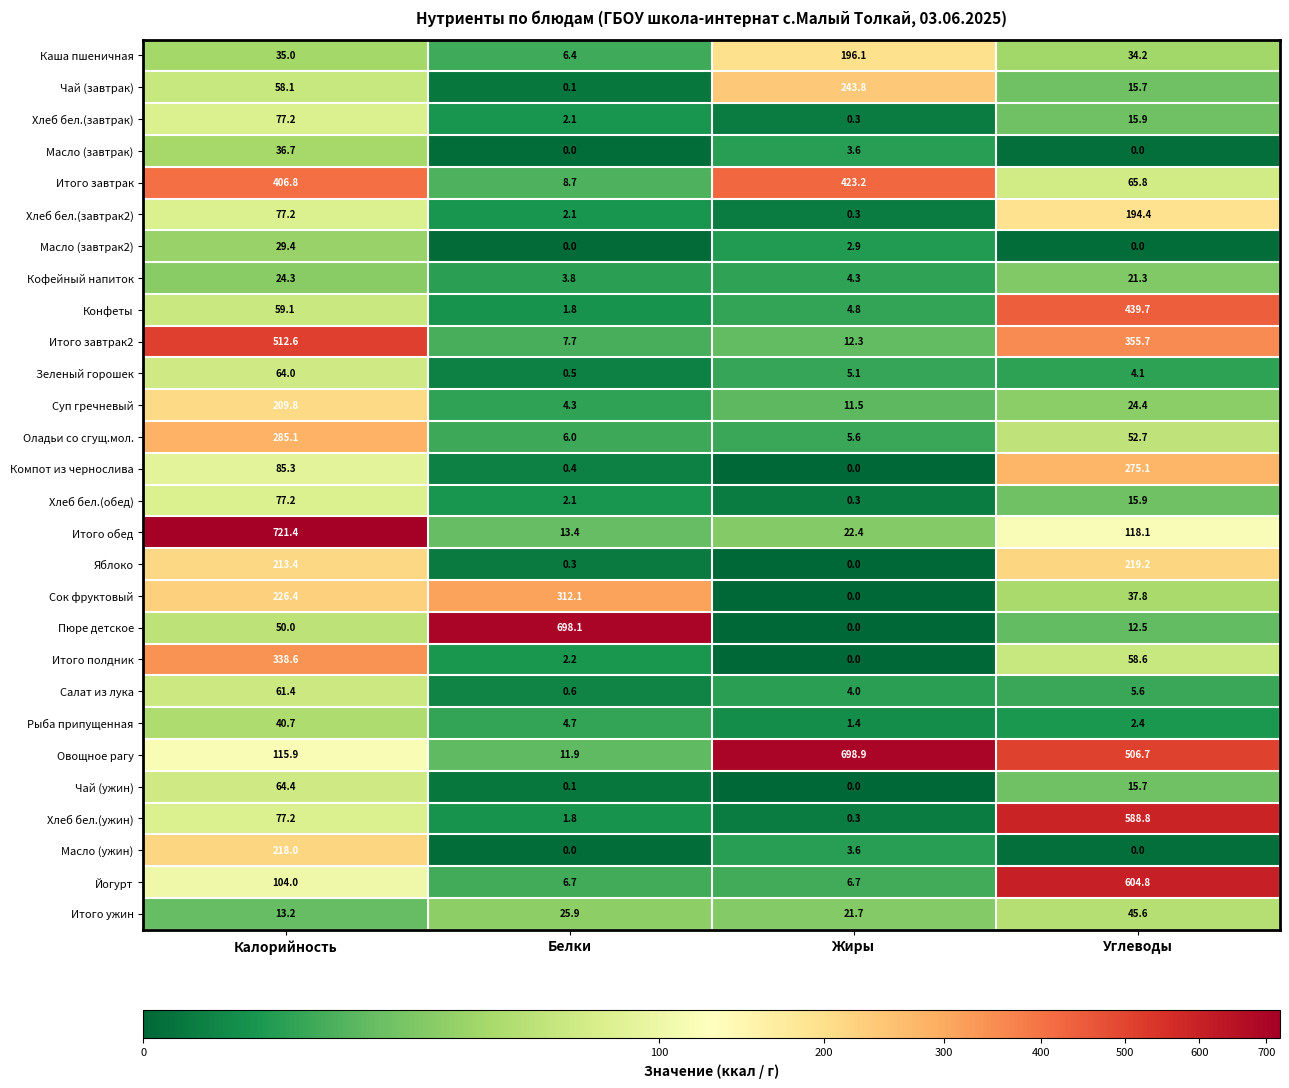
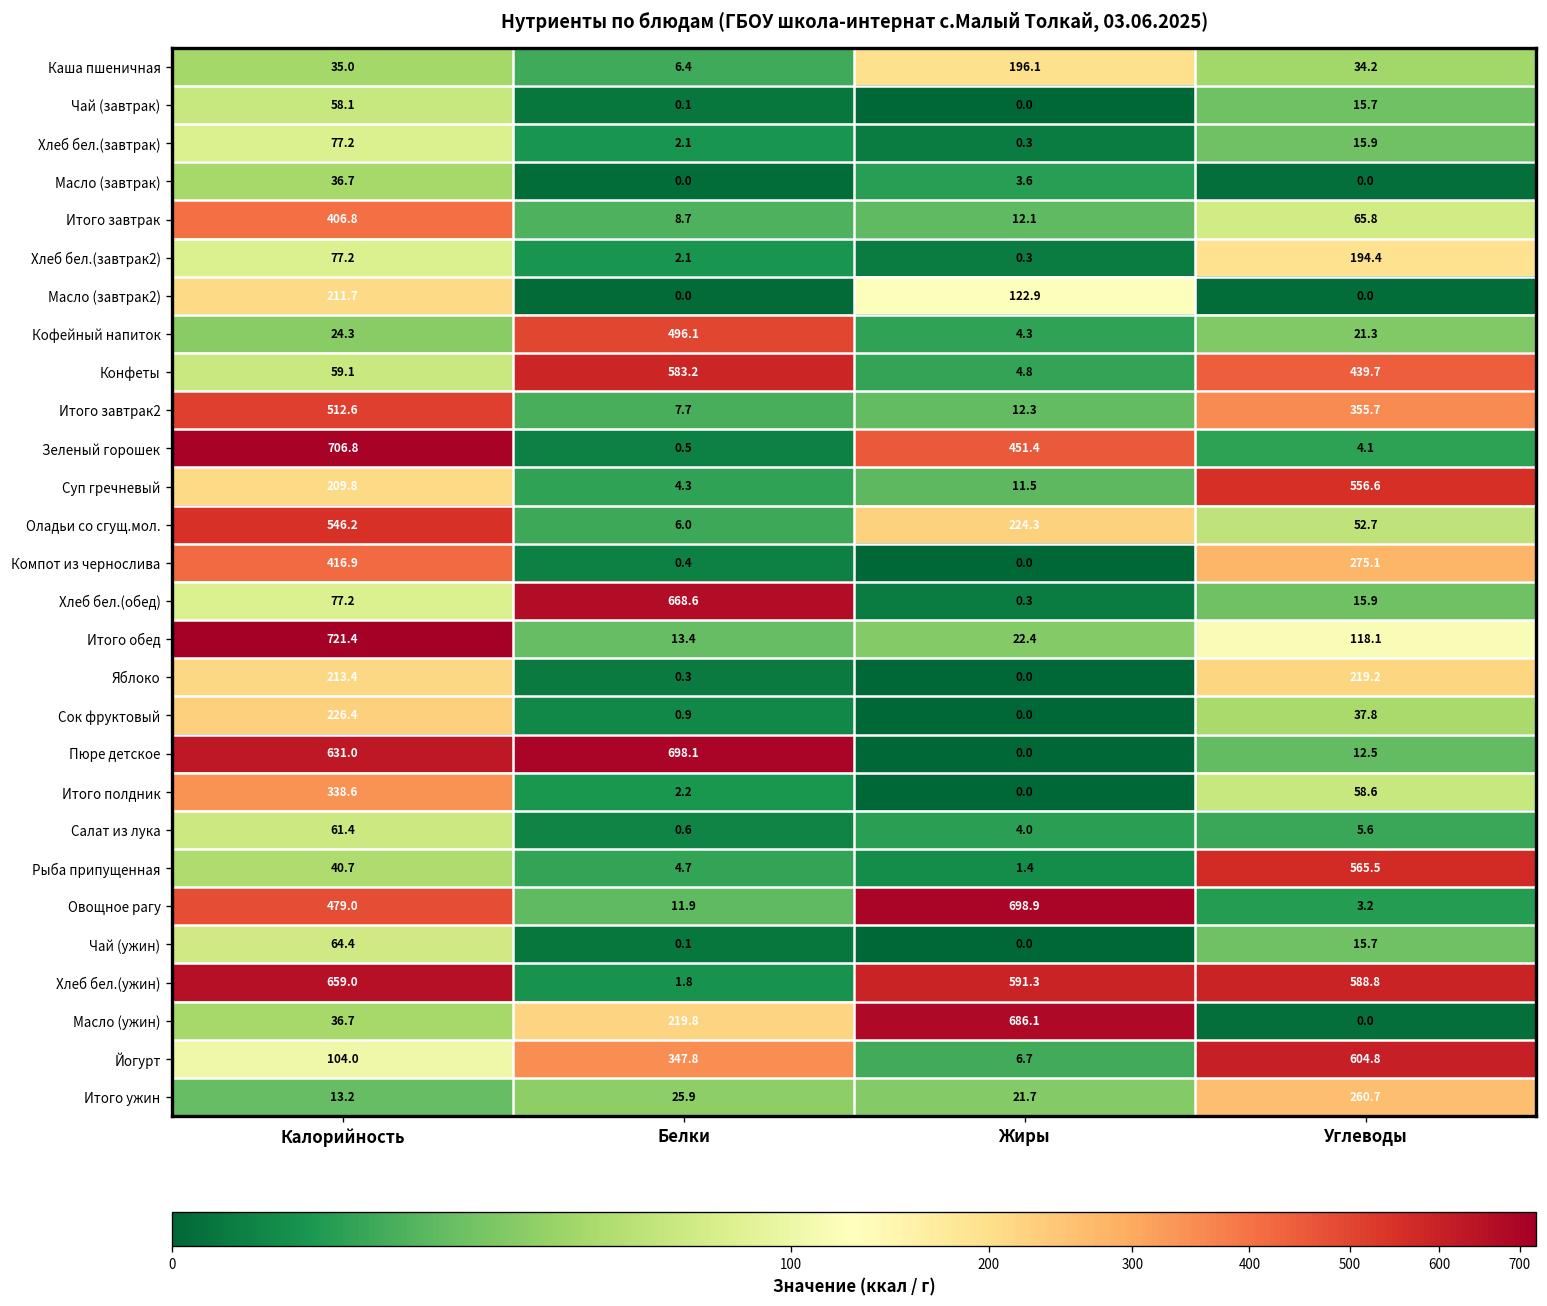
  {
    "Каша пшеничная": {
      "Калорийность": 35.0,
      "Белки": 6.4,
      "Жиры": 196.1,
      "Углеводы": 34.2
    },
    "Чай (завтрак)": {
      "Калорийность": 58.1,
      "Белки": 0.1,
-     "Жиры": 243.8,
+     "Жиры": 0.0,
      "Углеводы": 15.7
    },
    "Хлеб бел.(завтрак)": {
      "Калорийность": 77.2,
      "Белки": 2.1,
      "Жиры": 0.3,
      "Углеводы": 15.9
    },
    "Масло (завтрак)": {
      "Калорийность": 36.7,
      "Белки": 0.0,
      "Жиры": 3.6,
      "Углеводы": 0.0
    },
    "Итого завтрак": {
      "Калорийность": 406.8,
      "Белки": 8.7,
-     "Жиры": 423.2,
+     "Жиры": 12.1,
      "Углеводы": 65.8
    },
    "Хлеб бел.(завтрак2)": {
      "Калорийность": 77.2,
      "Белки": 2.1,
      "Жиры": 0.3,
      "Углеводы": 194.4
    },
    "Масло (завтрак2)": {
-     "Калорийность": 29.4,
+     "Калорийность": 211.7,
      "Белки": 0.0,
-     "Жиры": 2.9,
+     "Жиры": 122.9,
      "Углеводы": 0.0
    },
    "Кофейный напиток": {
      "Калорийность": 24.3,
-     "Белки": 3.8,
+     "Белки": 496.1,
      "Жиры": 4.3,
      "Углеводы": 21.3
    },
    "Конфеты": {
      "Калорийность": 59.1,
-     "Белки": 1.8,
+     "Белки": 583.2,
      "Жиры": 4.8,
      "Углеводы": 439.7
    },
    "Итого завтрак2": {
      "Калорийность": 512.6,
      "Белки": 7.7,
      "Жиры": 12.3,
      "Углеводы": 355.7
    },
    "Зеленый горошек": {
-     "Калорийность": 64.0,
+     "Калорийность": 706.8,
      "Белки": 0.5,
-     "Жиры": 5.1,
+     "Жиры": 451.4,
      "Углеводы": 4.1
    },
    "Суп гречневый": {
      "Калорийность": 209.8,
      "Белки": 4.3,
      "Жиры": 11.5,
-     "Углеводы": 24.4
+     "Углеводы": 556.6
    },
    "Оладьи со сгущ.мол.": {
-     "Калорийность": 285.1,
+     "Калорийность": 546.2,
      "Белки": 6.0,
-     "Жиры": 5.6,
+     "Жиры": 224.3,
      "Углеводы": 52.7
    },
    "Компот из чернослива": {
-     "Калорийность": 85.3,
+     "Калорийность": 416.9,
      "Белки": 0.4,
      "Жиры": 0.0,
      "Углеводы": 275.1
    },
    "Хлеб бел.(обед)": {
      "Калорийность": 77.2,
-     "Белки": 2.1,
+     "Белки": 668.6,
      "Жиры": 0.3,
      "Углеводы": 15.9
    },
    "Итого обед": {
      "Калорийность": 721.4,
      "Белки": 13.4,
      "Жиры": 22.4,
      "Углеводы": 118.1
    },
    "Яблоко": {
      "Калорийность": 213.4,
      "Белки": 0.3,
      "Жиры": 0.0,
      "Углеводы": 219.2
    },
    "Сок фруктовый": {
      "Калорийность": 226.4,
-     "Белки": 312.1,
+     "Белки": 0.9,
      "Жиры": 0.0,
      "Углеводы": 37.8
    },
    "Пюре детское": {
-     "Калорийность": 50.0,
+     "Калорийность": 631.0,
      "Белки": 698.1,
      "Жиры": 0.0,
      "Углеводы": 12.5
    },
    "Итого полдник": {
      "Калорийность": 338.6,
      "Белки": 2.2,
      "Жиры": 0.0,
      "Углеводы": 58.6
    },
    "Салат из лука": {
      "Калорийность": 61.4,
      "Белки": 0.6,
      "Жиры": 4.0,
      "Углеводы": 5.6
    },
    "Рыба припущенная": {
      "Калорийность": 40.7,
      "Белки": 4.7,
      "Жиры": 1.4,
-     "Углеводы": 2.4
+     "Углеводы": 565.5
    },
    "Овощное рагу": {
-     "Калорийность": 115.9,
+     "Калорийность": 479.0,
      "Белки": 11.9,
      "Жиры": 698.9,
-     "Углеводы": 506.7
+     "Углеводы": 3.2
    },
    "Чай (ужин)": {
      "Калорийность": 64.4,
      "Белки": 0.1,
      "Жиры": 0.0,
      "Углеводы": 15.7
    },
    "Хлеб бел.(ужин)": {
-     "Калорийность": 77.2,
+     "Калорийность": 659.0,
      "Белки": 1.8,
-     "Жиры": 0.3,
+     "Жиры": 591.3,
      "Углеводы": 588.8
    },
    "Масло (ужин)": {
-     "Калорийность": 218.0,
-     "Белки": 0.0,
-     "Жиры": 3.6,
+     "Калорийность": 36.7,
+     "Белки": 219.8,
+     "Жиры": 686.1,
      "Углеводы": 0.0
    },
    "Йогурт": {
      "Калорийность": 104.0,
-     "Белки": 6.7,
+     "Белки": 347.8,
      "Жиры": 6.7,
      "Углеводы": 604.8
    },
    "Итого ужин": {
      "Калорийность": 13.2,
      "Белки": 25.9,
      "Жиры": 21.7,
-     "Углеводы": 45.6
+     "Углеводы": 260.7
    }
  }
